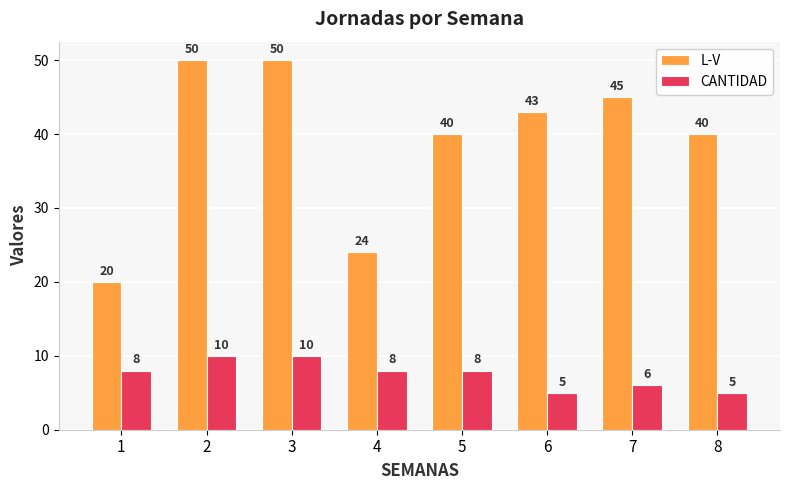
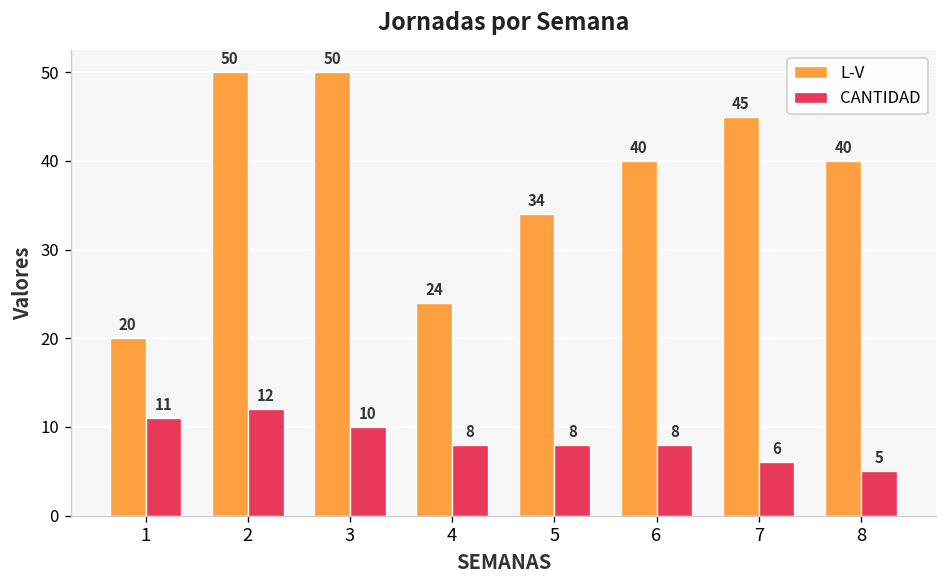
  {
    "L-V": {
      "1": 20,
      "2": 50,
      "3": 50,
      "4": 24,
-     "5": 40,
-     "6": 43,
+     "5": 34,
+     "6": 40,
      "7": 45,
      "8": 40
    },
    "CANTIDAD": {
-     "1": 8,
-     "2": 10,
+     "1": 11,
+     "2": 12,
      "3": 10,
      "4": 8,
      "5": 8,
-     "6": 5,
+     "6": 8,
      "7": 6,
      "8": 5
    }
  }
